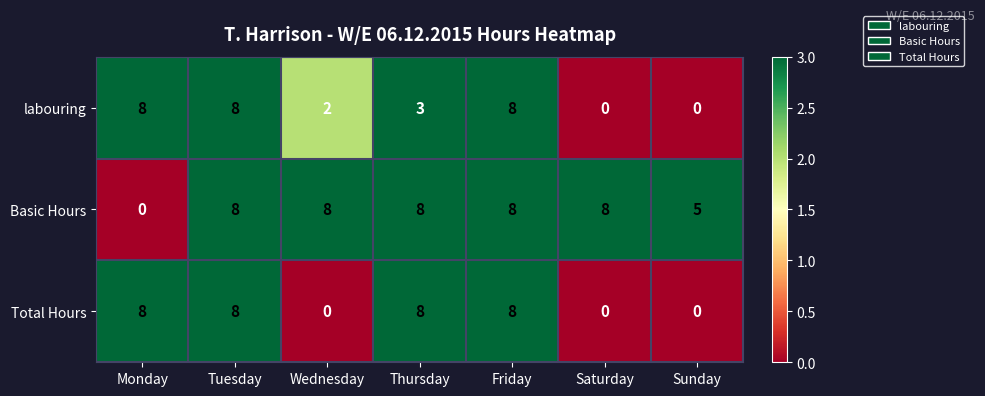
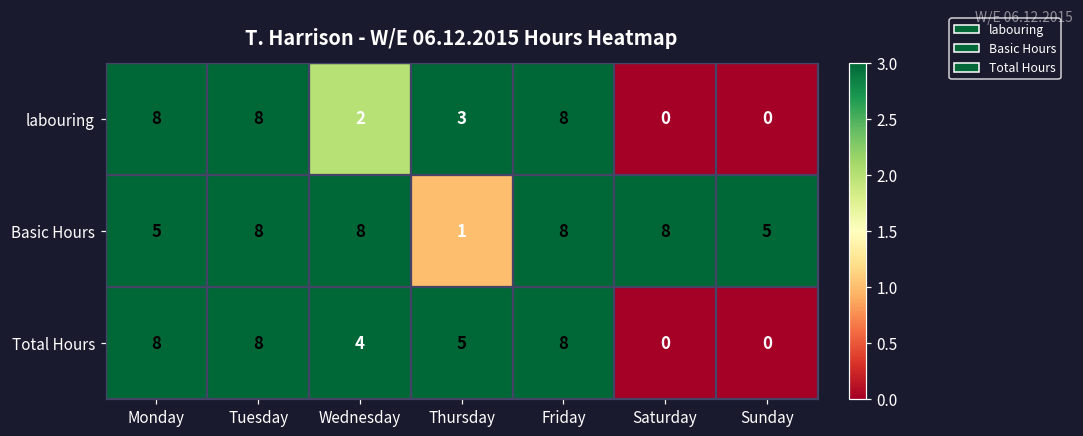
  {
    "labouring": {
      "Monday": 8,
      "Tuesday": 8,
      "Wednesday": 2,
      "Thursday": 3,
      "Friday": 8,
      "Saturday": 0,
      "Sunday": 0
    },
    "Basic Hours": {
-     "Monday": 0,
+     "Monday": 5,
      "Tuesday": 8,
      "Wednesday": 8,
-     "Thursday": 8,
+     "Thursday": 1,
      "Friday": 8,
      "Saturday": 8,
      "Sunday": 5
    },
    "Total Hours": {
      "Monday": 8,
      "Tuesday": 8,
-     "Wednesday": 0,
-     "Thursday": 8,
+     "Wednesday": 4,
+     "Thursday": 5,
      "Friday": 8,
      "Saturday": 0,
      "Sunday": 0
    }
  }
